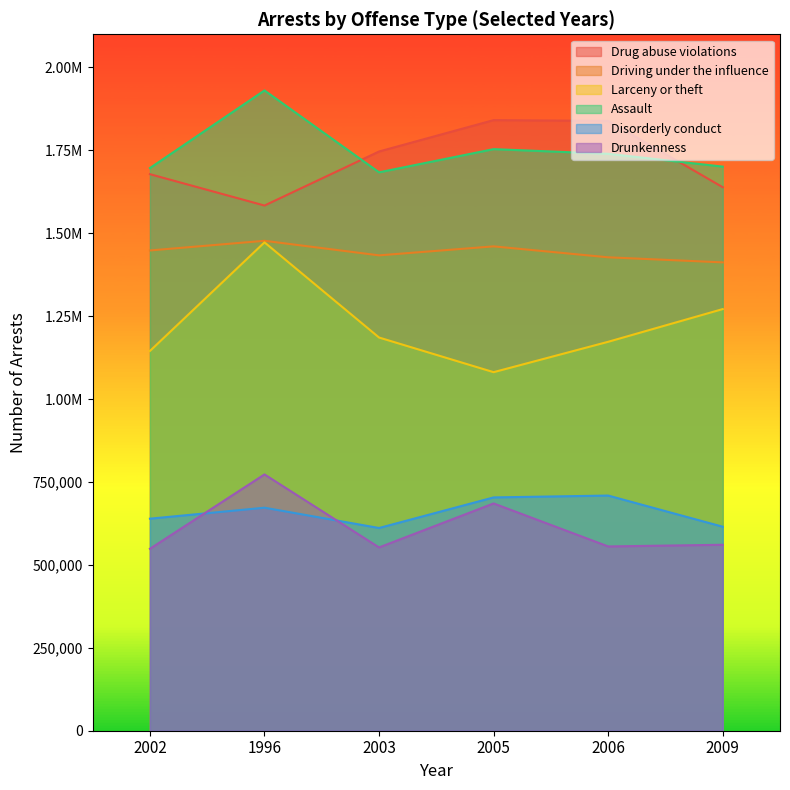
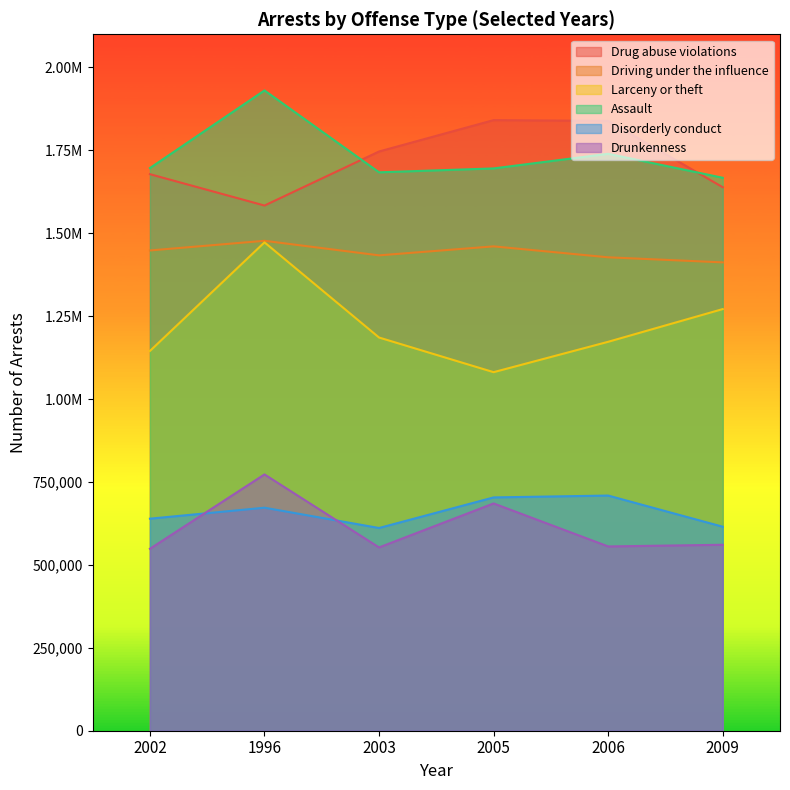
  {
    "Assault": {
      "2002": "1,700,000",
      "1996": "1,930,000",
      "2003": "1,680,000",
-     "2005": "1,750,000",
-     "2009": "1,700,000"
+     "2005": "1,700,000",
+     "2009": "1,670,000"
    },
    "Disorderly conduct": {
      "2002": "640,000",
      "1996": "670,000",
      "2003": "610,000",
      "2005": "700,000",
      "2006": "710,000",
      "2009": "620,000"
    },
    "Drunkenness": {
      "2002": "550,000",
      "1996": "770,000",
      "2003": "550,000",
      "2005": "690,000",
      "2006": "560,000",
      "2009": "560,000"
    }
  }
